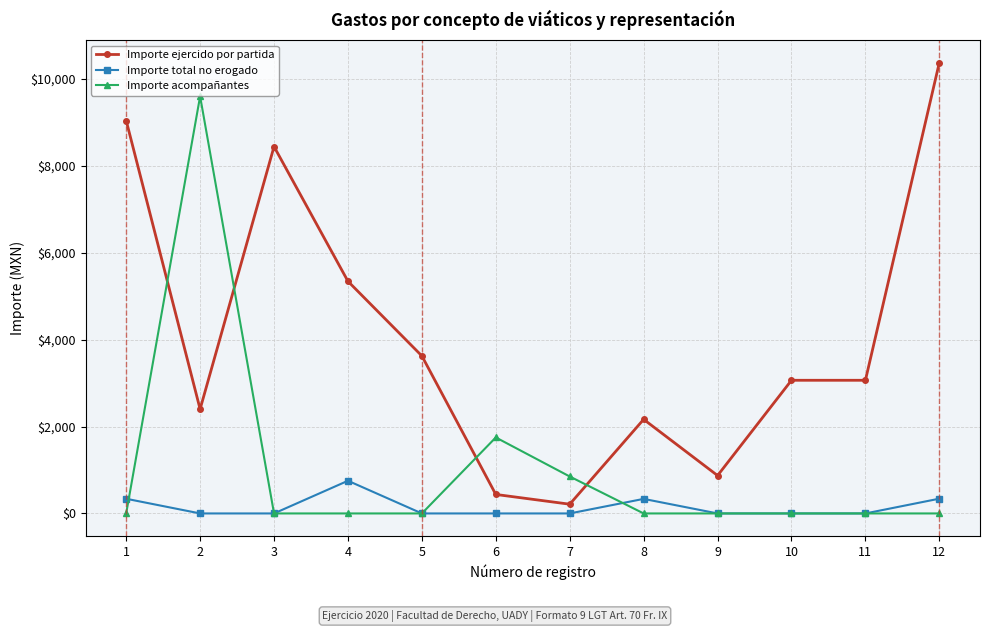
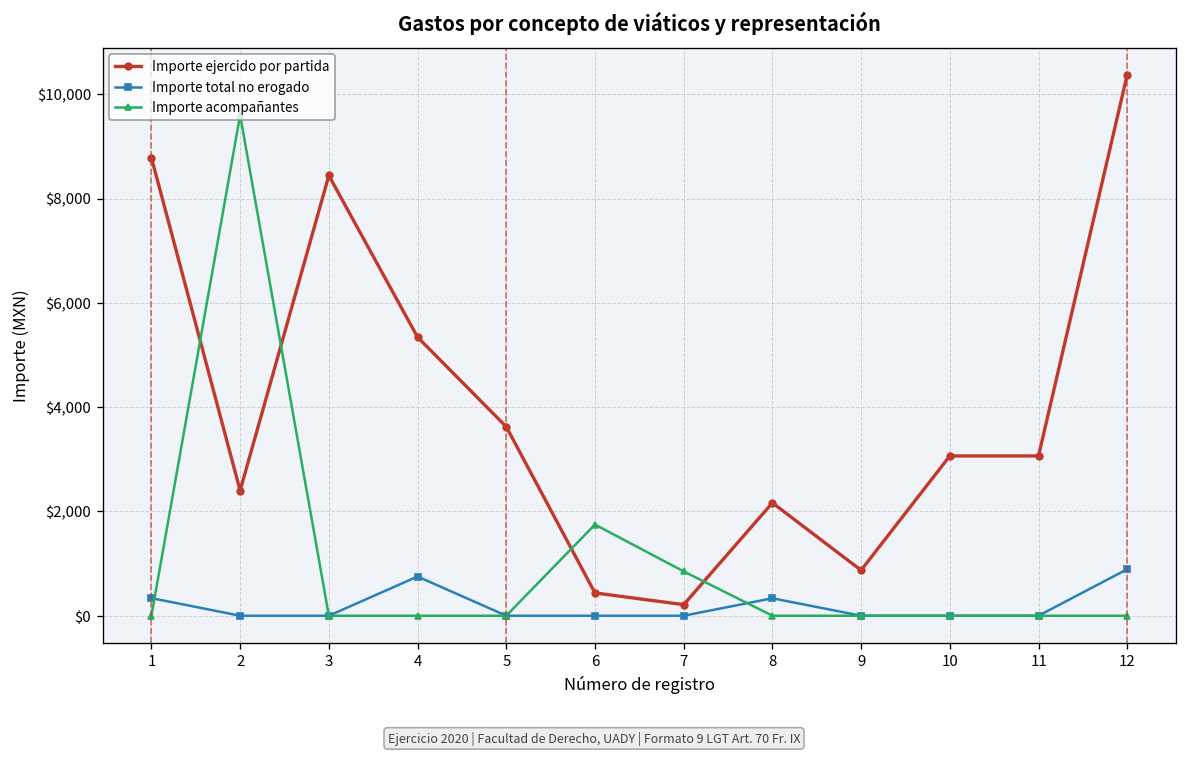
  {
    "Importe ejercido por partida": {
-     "1": "$9,000",
+     "1": "$8,800",
      "2": "$2,400",
      "3": "$8,400",
      "4": "$5,300",
      "5": "$3,600",
      "6": "$400",
      "7": "$200",
      "8": "$2,200",
      "9": "$900",
      "10": "$3,100",
      "11": "$3,100",
      "12": "$10,400"
    },
    "Importe total no erogado": {
      "1": "$300",
      "2": "$0",
      "4": "$800",
      "6": "$0",
      "7": "$0",
      "8": "$300",
-     "12": "$300"
+     "12": "$900"
    },
    "Importe acompañantes": {
      "1": "$0",
      "2": "$9,600",
      "4": "$0",
      "6": "$1,700",
      "7": "$900",
      "8": "$0",
      "12": "$0"
    }
  }
